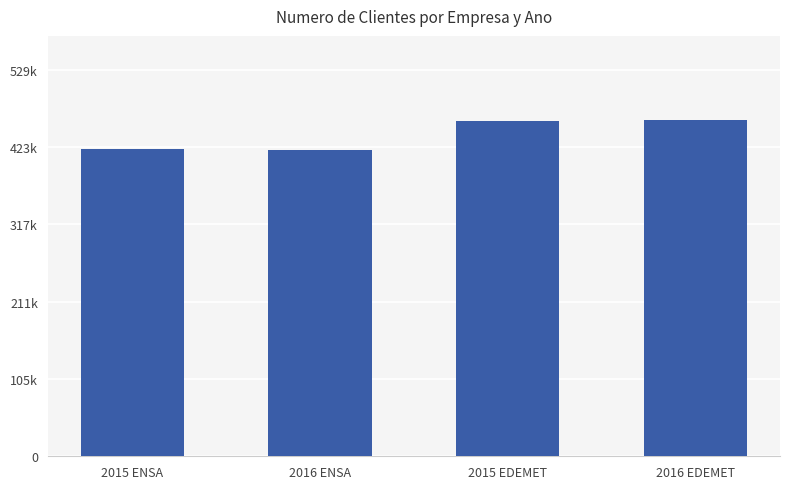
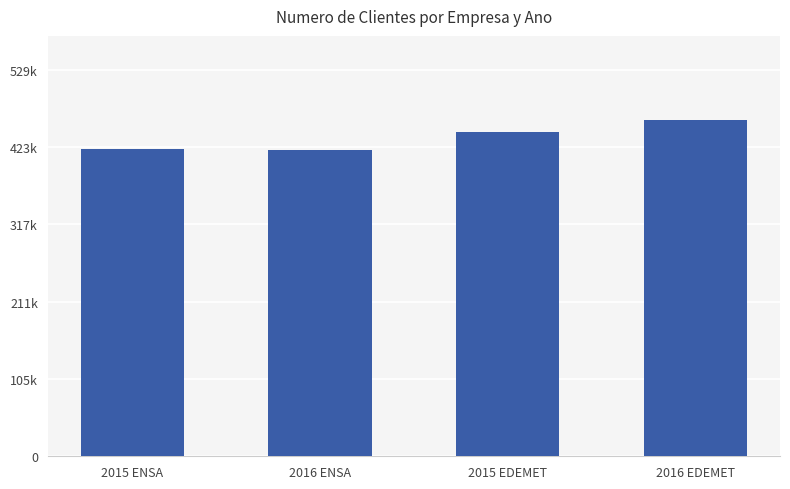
  {
    "2015 ENSA": 420000,
    "2016 ENSA": 420000,
-   "2015 EDEMET": 460000,
+   "2015 EDEMET": 440000,
    "2016 EDEMET": 460000
  }
